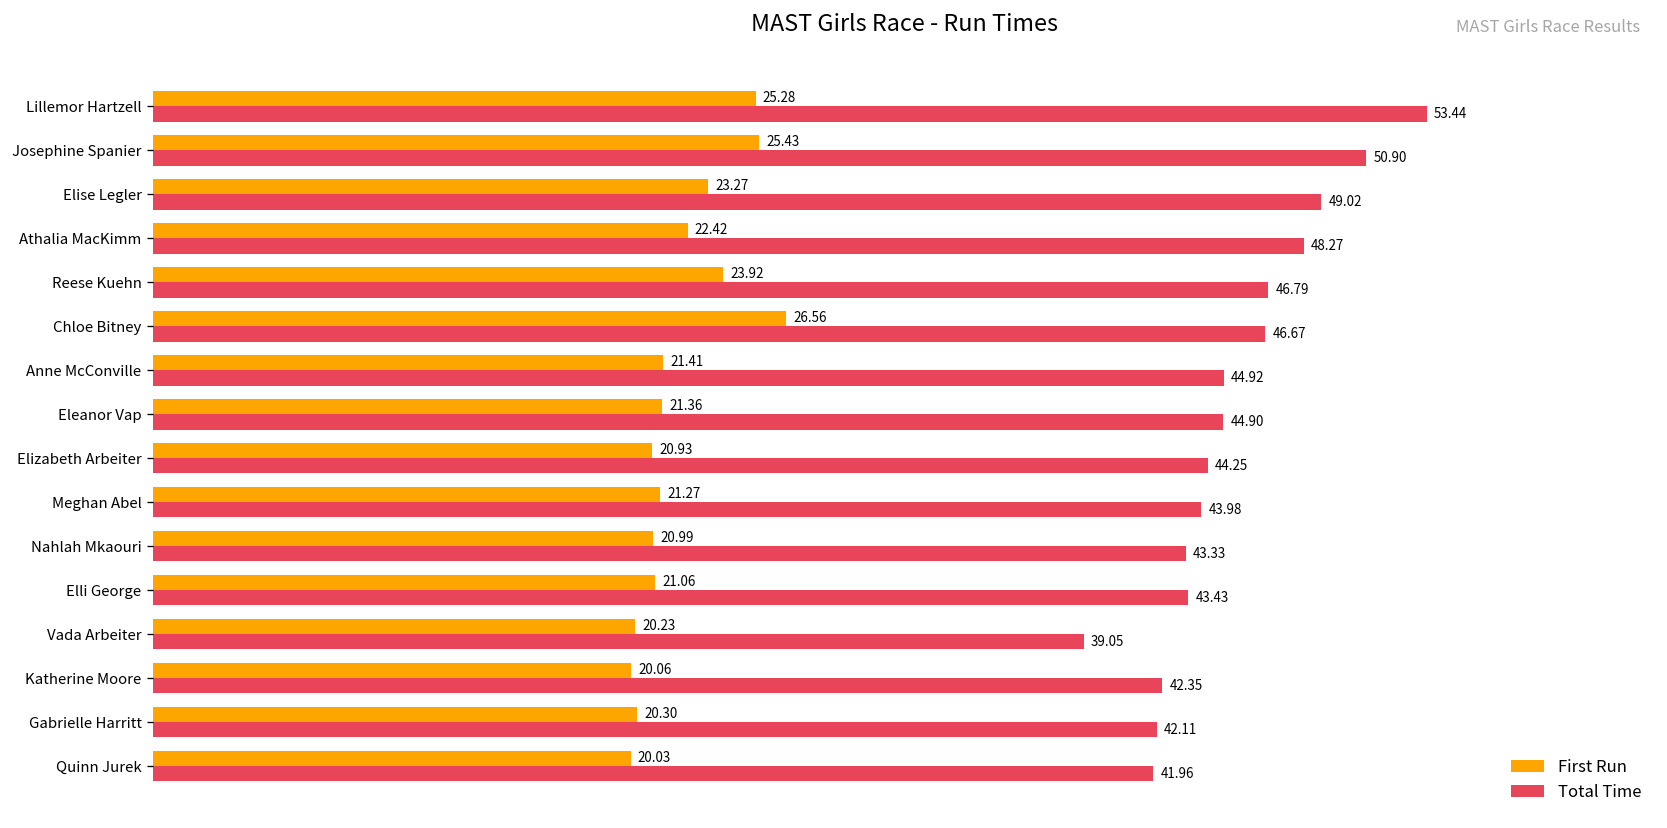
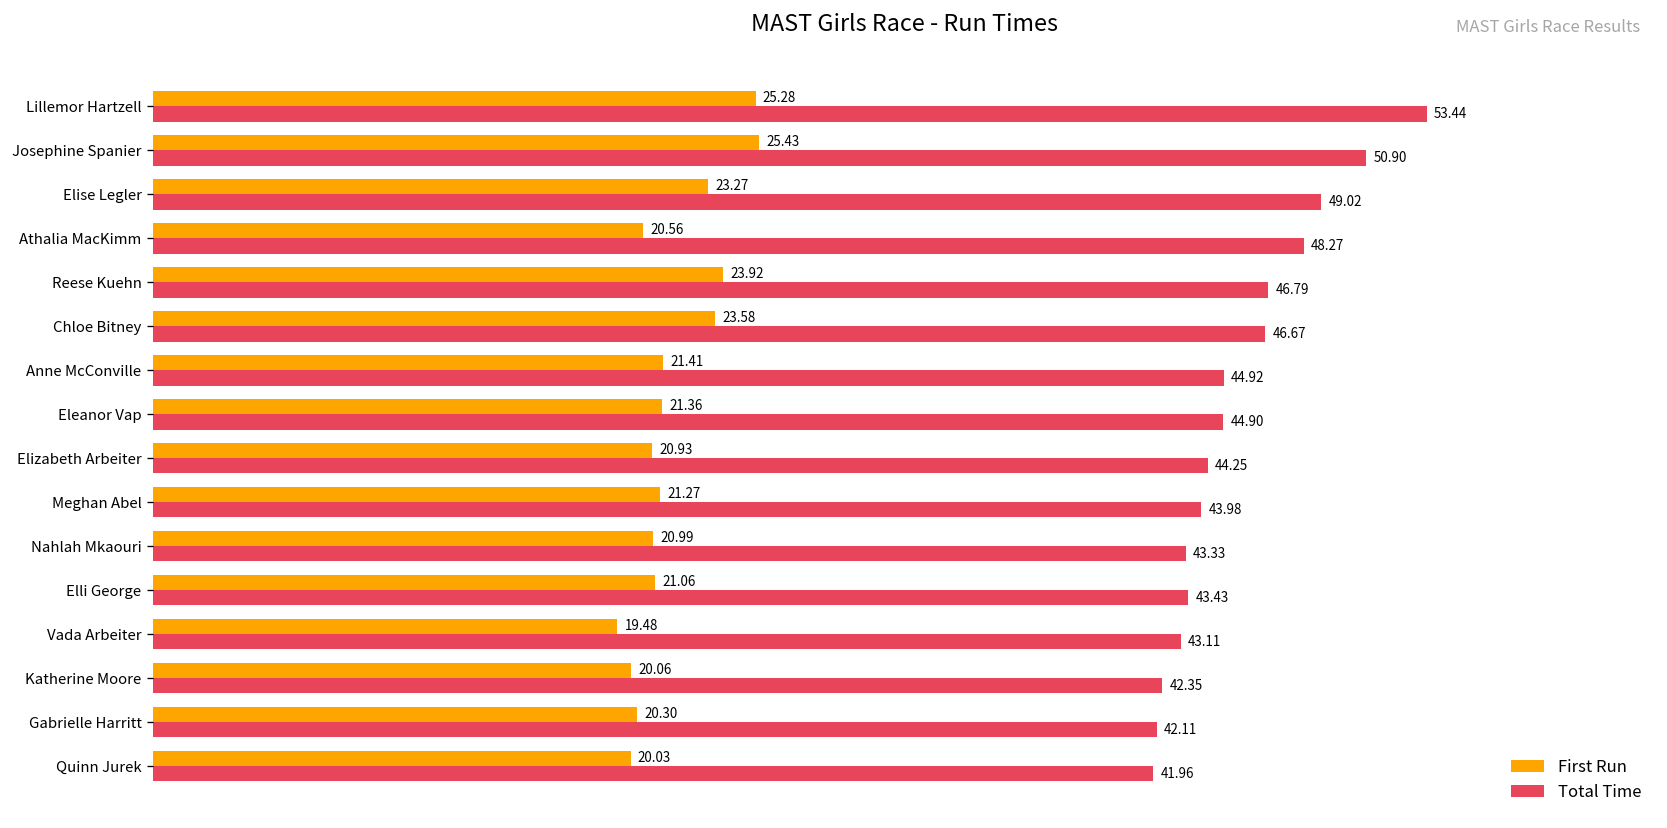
  {
    "First Run": {
      "Lillemor Hartzell": 25.28,
      "Josephine Spanier": 25.43,
      "Elise Legler": 23.27,
-     "Athalia MacKimm": 22.42,
+     "Athalia MacKimm": 20.56,
      "Reese Kuehn": 23.92,
-     "Chloe Bitney": 26.56,
+     "Chloe Bitney": 23.58,
      "Anne McConville": 21.41,
      "Eleanor Vap": 21.36,
      "Elizabeth Arbeiter": 20.93,
      "Meghan Abel": 21.27,
      "Nahlah Mkaouri": 20.99,
      "Elli George": 21.06,
-     "Vada Arbeiter": 20.23,
+     "Vada Arbeiter": 19.48,
      "Katherine Moore": 20.06,
      "Gabrielle Harritt": 20.30,
      "Quinn Jurek": 20.03
    },
    "Total Time": {
      "Lillemor Hartzell": 53.44,
      "Josephine Spanier": 50.90,
      "Elise Legler": 49.02,
      "Athalia MacKimm": 48.27,
      "Reese Kuehn": 46.79,
      "Chloe Bitney": 46.67,
      "Anne McConville": 44.92,
      "Eleanor Vap": 44.90,
      "Elizabeth Arbeiter": 44.25,
      "Meghan Abel": 43.98,
      "Nahlah Mkaouri": 43.33,
      "Elli George": 43.43,
-     "Vada Arbeiter": 39.05,
+     "Vada Arbeiter": 43.11,
      "Katherine Moore": 42.35,
      "Gabrielle Harritt": 42.11,
      "Quinn Jurek": 41.96
    }
  }
